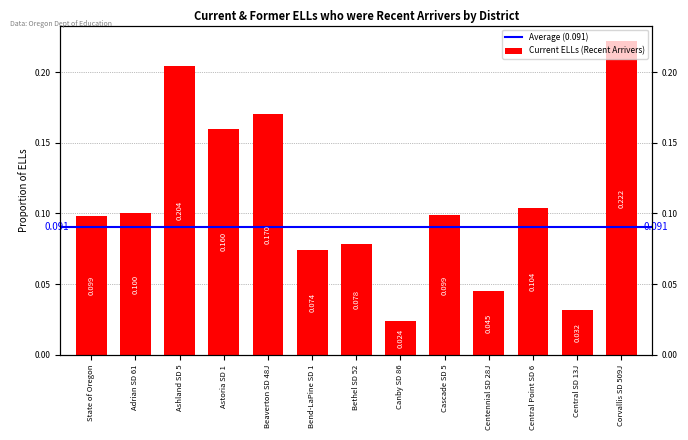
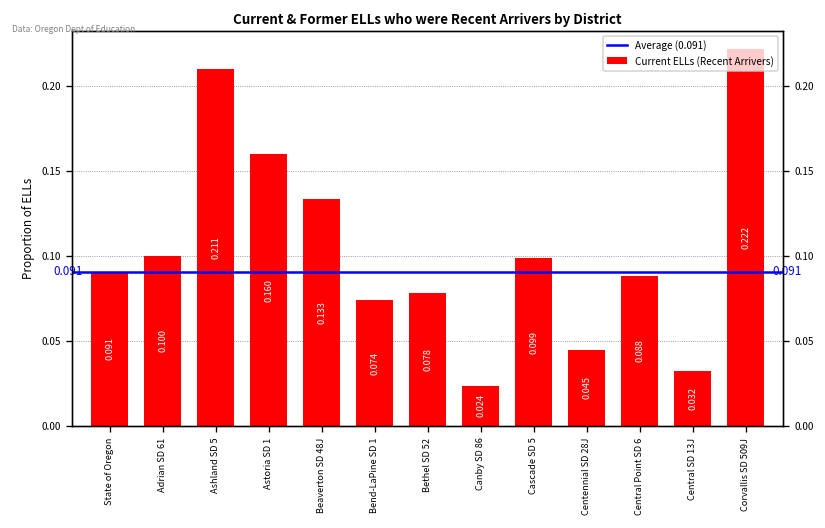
  {
-   "State of Oregon": 0.099,
+   "State of Oregon": 0.091,
    "Adrian SD 61": 0.100,
-   "Ashland SD 5": 0.204,
+   "Ashland SD 5": 0.211,
    "Astoria SD 1": 0.160,
-   "Beaverton SD 48J": 0.170,
+   "Beaverton SD 48J": 0.133,
    "Bend-LaPine SD 1": 0.074,
    "Bethel SD 52": 0.078,
    "Canby SD 86": 0.024,
    "Cascade SD 5": 0.099,
    "Centennial SD 28J": 0.045,
-   "Central Point SD 6": 0.104,
+   "Central Point SD 6": 0.088,
    "Central SD 13J": 0.032
  }
